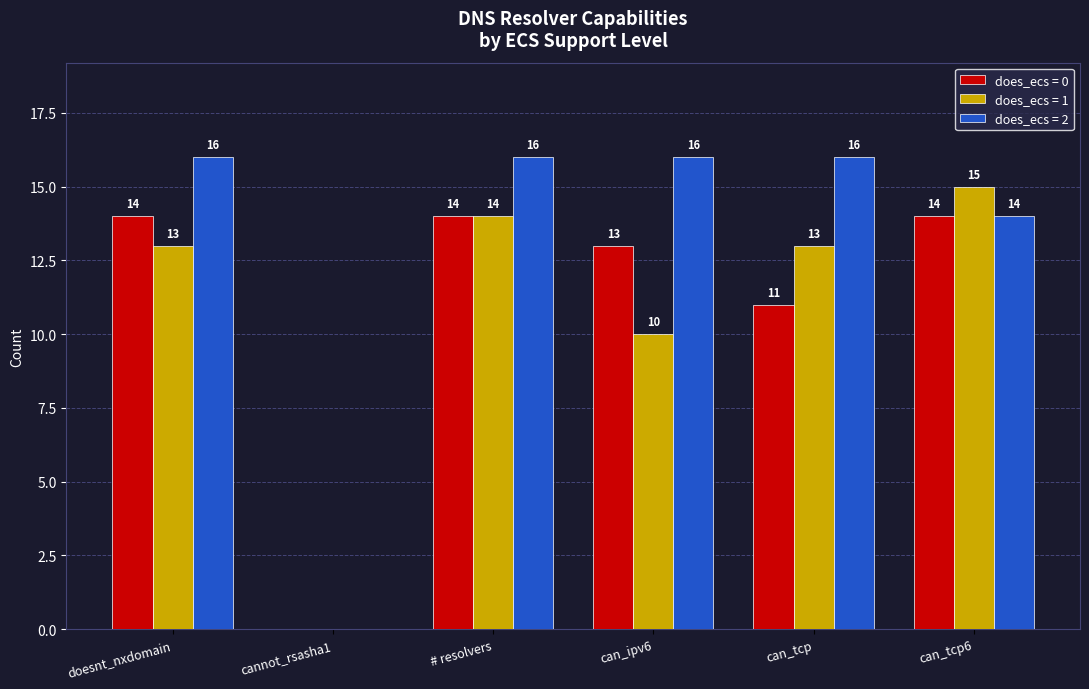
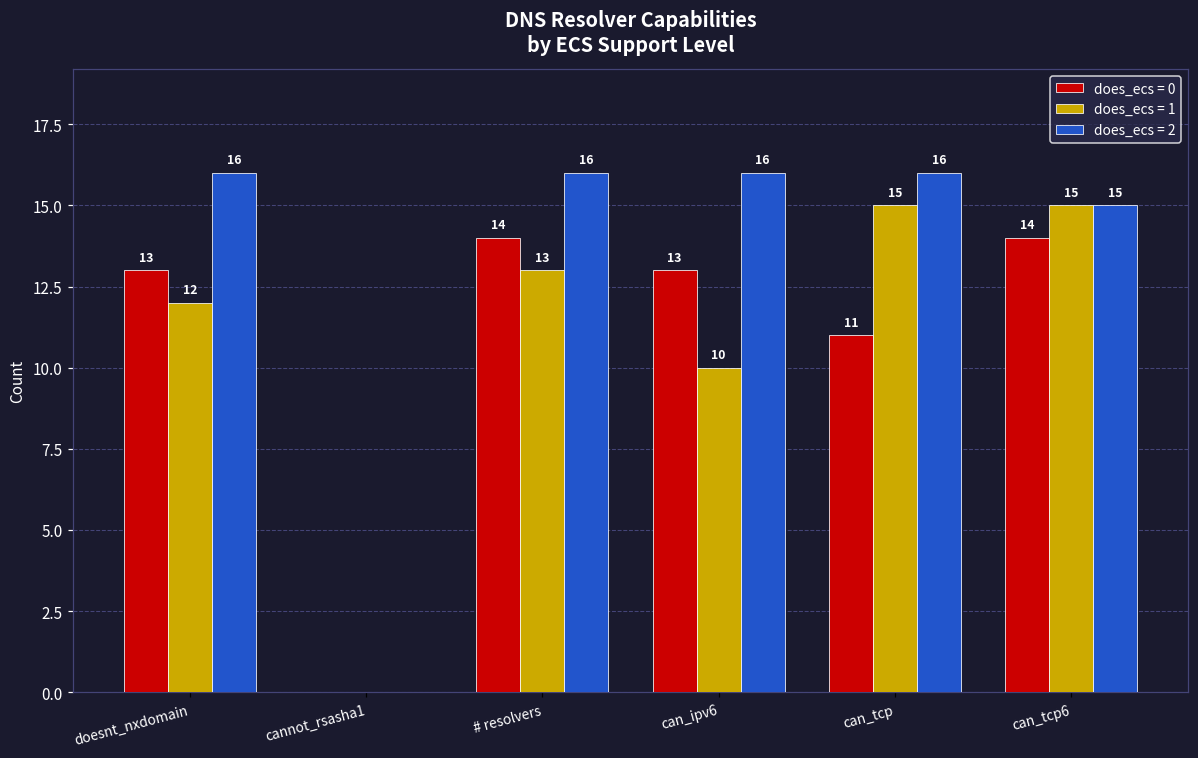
  {
    "does_ecs = 0": {
-     "doesnt_nxdomain": 14,
+     "doesnt_nxdomain": 13,
      "# resolvers": 14,
      "can_ipv6": 13,
      "can_tcp": 11,
      "can_tcp6": 14
    },
    "does_ecs = 1": {
-     "doesnt_nxdomain": 13,
-     "# resolvers": 14,
+     "doesnt_nxdomain": 12,
+     "# resolvers": 13,
      "can_ipv6": 10,
-     "can_tcp": 13,
+     "can_tcp": 15,
      "can_tcp6": 15
    },
    "does_ecs = 2": {
      "doesnt_nxdomain": 16,
      "# resolvers": 16,
      "can_ipv6": 16,
      "can_tcp": 16,
-     "can_tcp6": 14
+     "can_tcp6": 15
    }
  }
